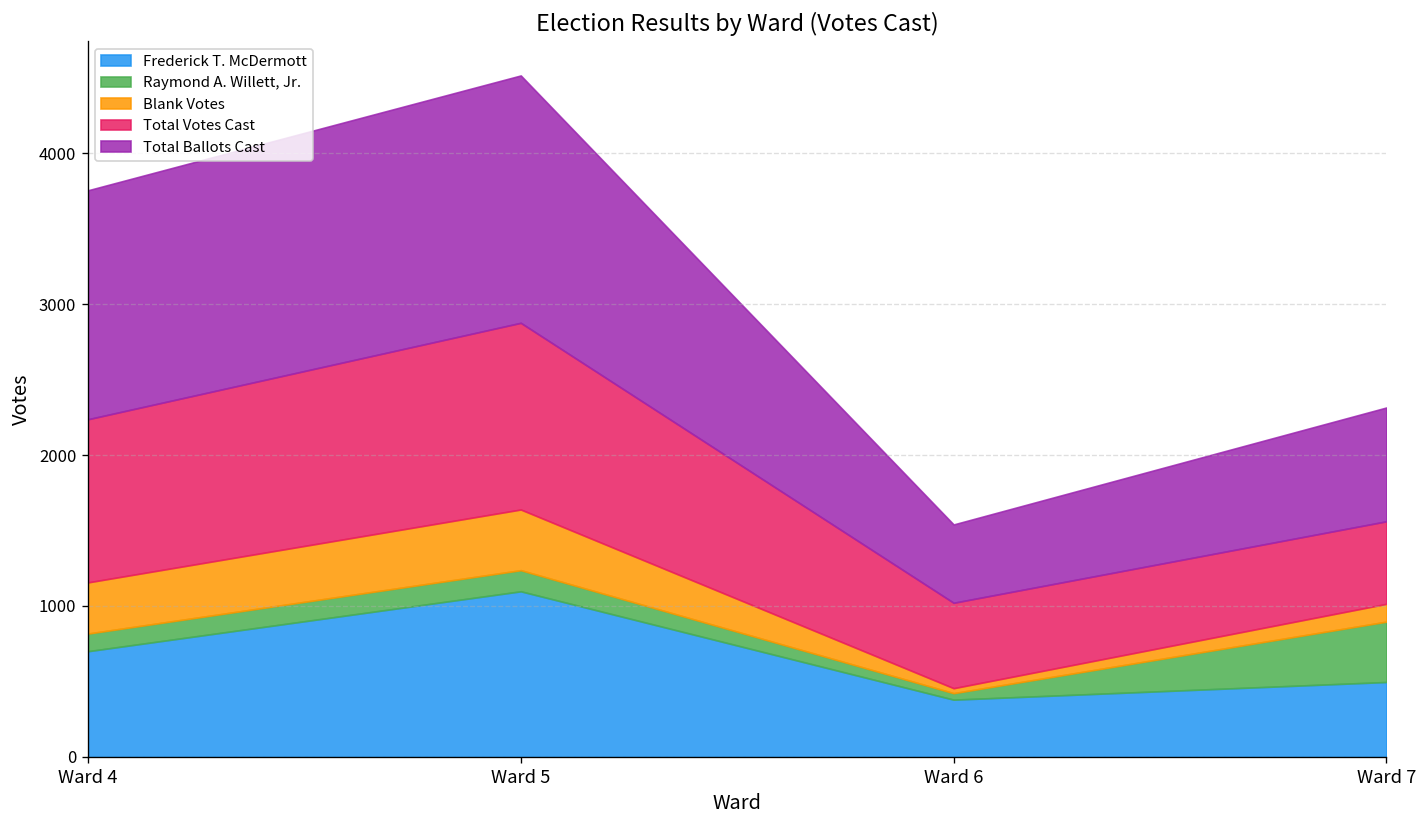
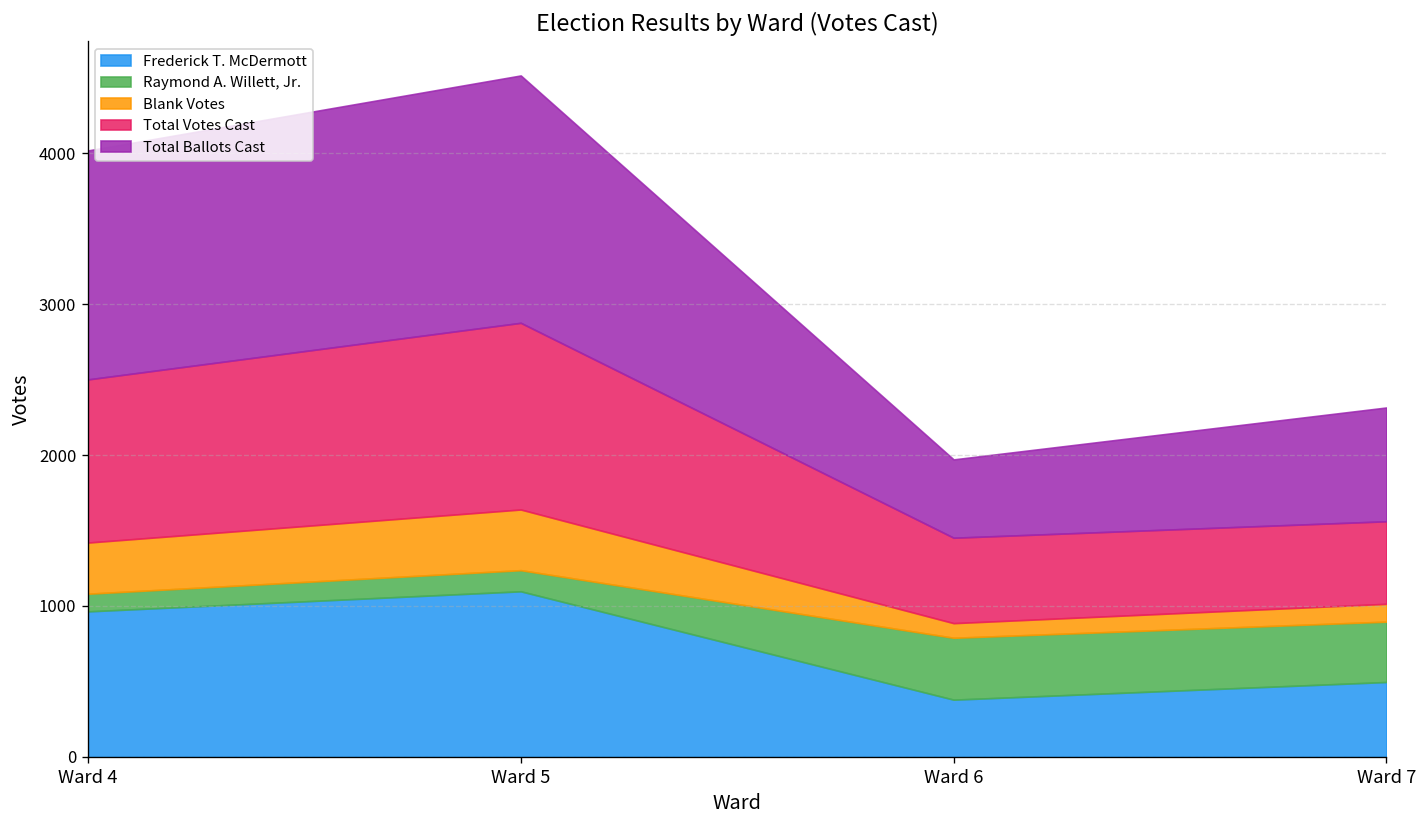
  {
    "Frederick T. McDermott": {
-     "Ward 4": 700,
+     "Ward 4": 960,
      "Ward 5": 1100,
      "Ward 6": 380,
      "Ward 7": 500
    },
    "Raymond A. Willett, Jr.": {
      "Ward 4": 120,
      "Ward 5": 140,
-     "Ward 6": 40,
+     "Ward 6": 410,
      "Ward 7": 400
    },
    "Blank Votes": {
      "Ward 4": 340,
      "Ward 5": 400,
-     "Ward 6": 30,
+     "Ward 6": 100,
      "Ward 7": 120
    },
    "Total Votes Cast": {
      "Ward 4": 1080,
      "Ward 5": 1240,
      "Ward 6": 570,
      "Ward 7": 550
    },
    "Total Ballots Cast": {
      "Ward 4": 1520,
      "Ward 5": 1640,
      "Ward 6": 520,
      "Ward 7": 750
    }
  }
